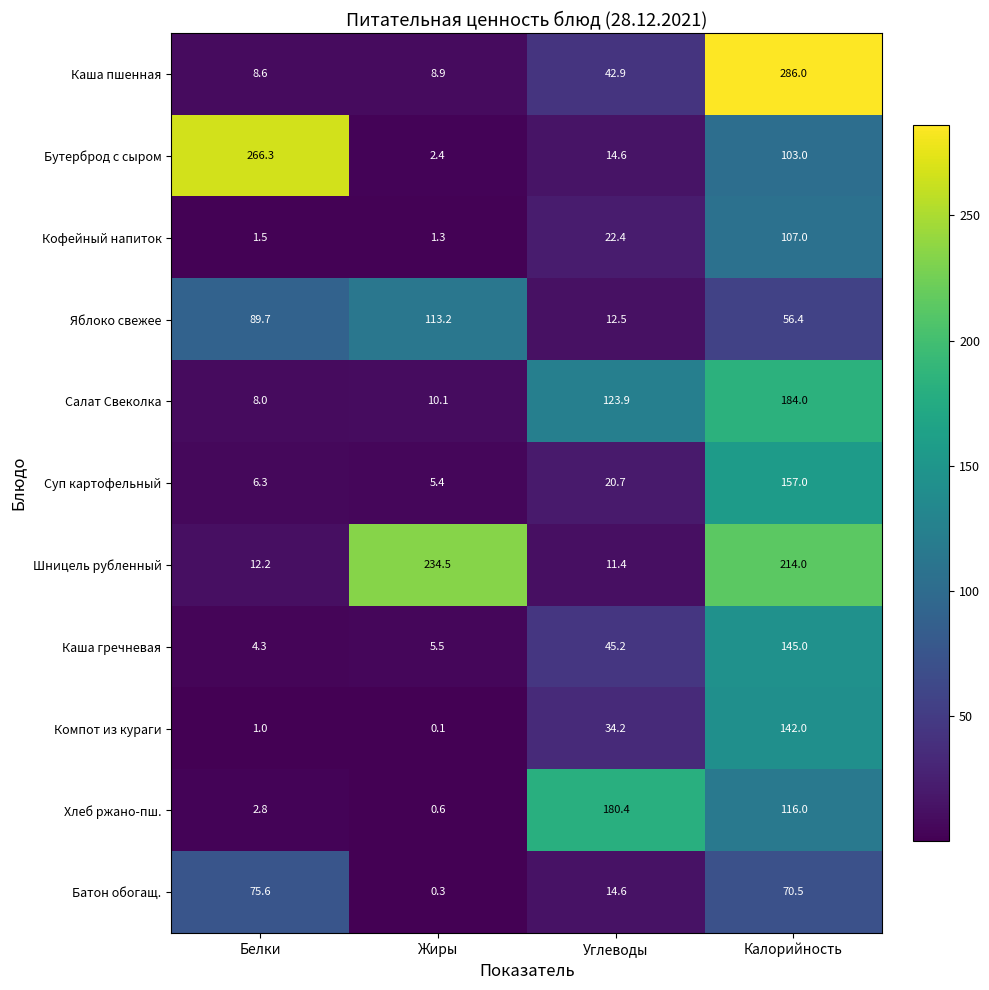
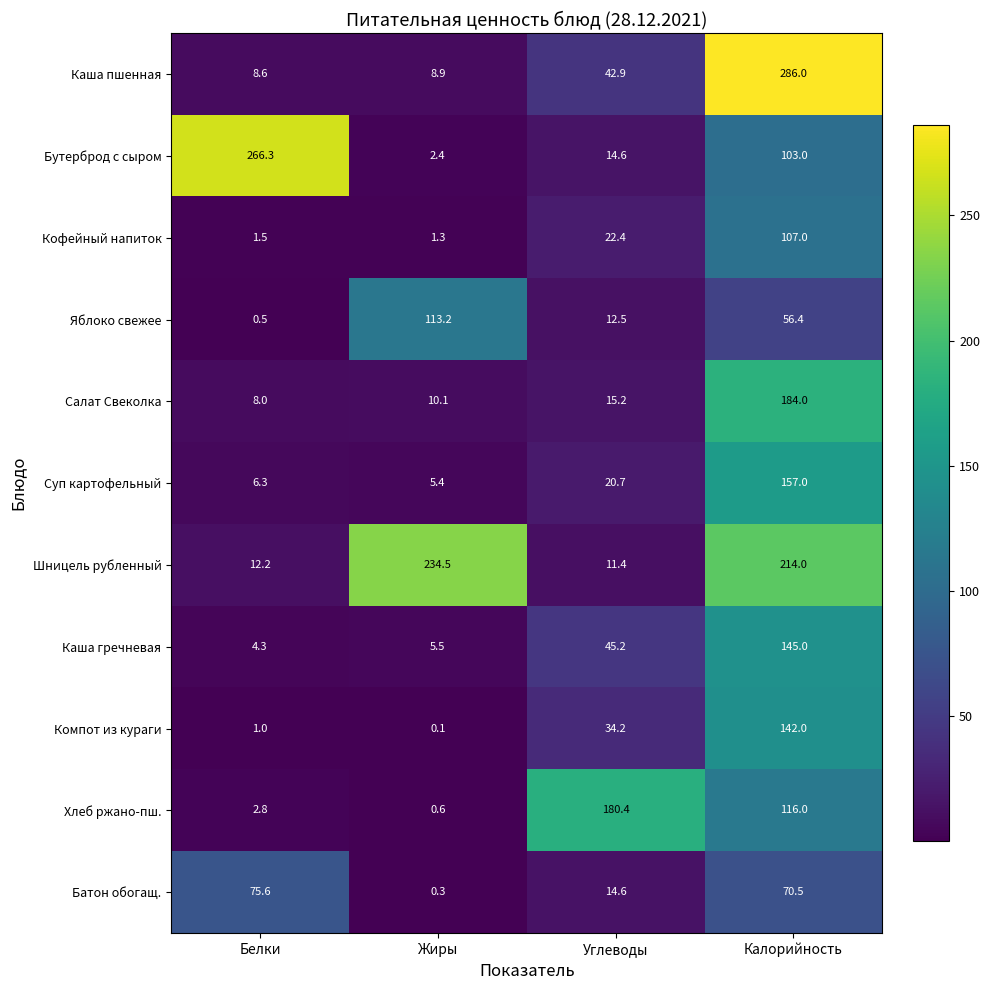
  {
    "Каша пшенная": {
      "Белки": 8.6,
      "Жиры": 8.9,
      "Углеводы": 42.9,
      "Калорийность": 286.0
    },
    "Бутерброд с сыром": {
      "Белки": 266.3,
      "Жиры": 2.4,
      "Углеводы": 14.6,
      "Калорийность": 103.0
    },
    "Кофейный напиток": {
      "Белки": 1.5,
      "Жиры": 1.3,
      "Углеводы": 22.4,
      "Калорийность": 107.0
    },
    "Яблоко свежее": {
-     "Белки": 89.7,
+     "Белки": 0.5,
      "Жиры": 113.2,
      "Углеводы": 12.5,
      "Калорийность": 56.4
    },
    "Салат Свеколка": {
      "Белки": 8.0,
      "Жиры": 10.1,
-     "Углеводы": 123.9,
+     "Углеводы": 15.2,
      "Калорийность": 184.0
    },
    "Суп картофельный": {
      "Белки": 6.3,
      "Жиры": 5.4,
      "Углеводы": 20.7,
      "Калорийность": 157.0
    },
    "Шницель рубленный": {
      "Белки": 12.2,
      "Жиры": 234.5,
      "Углеводы": 11.4,
      "Калорийность": 214.0
    },
    "Каша гречневая": {
      "Белки": 4.3,
      "Жиры": 5.5,
      "Углеводы": 45.2,
      "Калорийность": 145.0
    },
    "Компот из кураги": {
      "Белки": 1.0,
      "Жиры": 0.1,
      "Углеводы": 34.2,
      "Калорийность": 142.0
    },
    "Хлеб ржано-пш.": {
      "Белки": 2.8,
      "Жиры": 0.6,
      "Углеводы": 180.4,
      "Калорийность": 116.0
    },
    "Батон обогащ.": {
      "Белки": 75.6,
      "Жиры": 0.3,
      "Углеводы": 14.6,
      "Калорийность": 70.5
    }
  }
